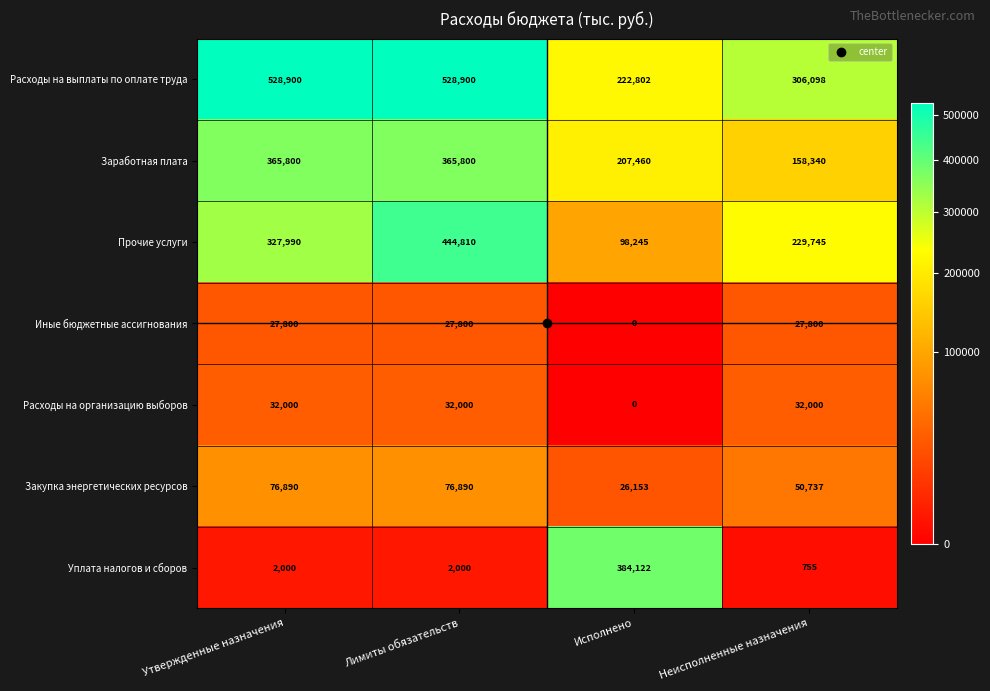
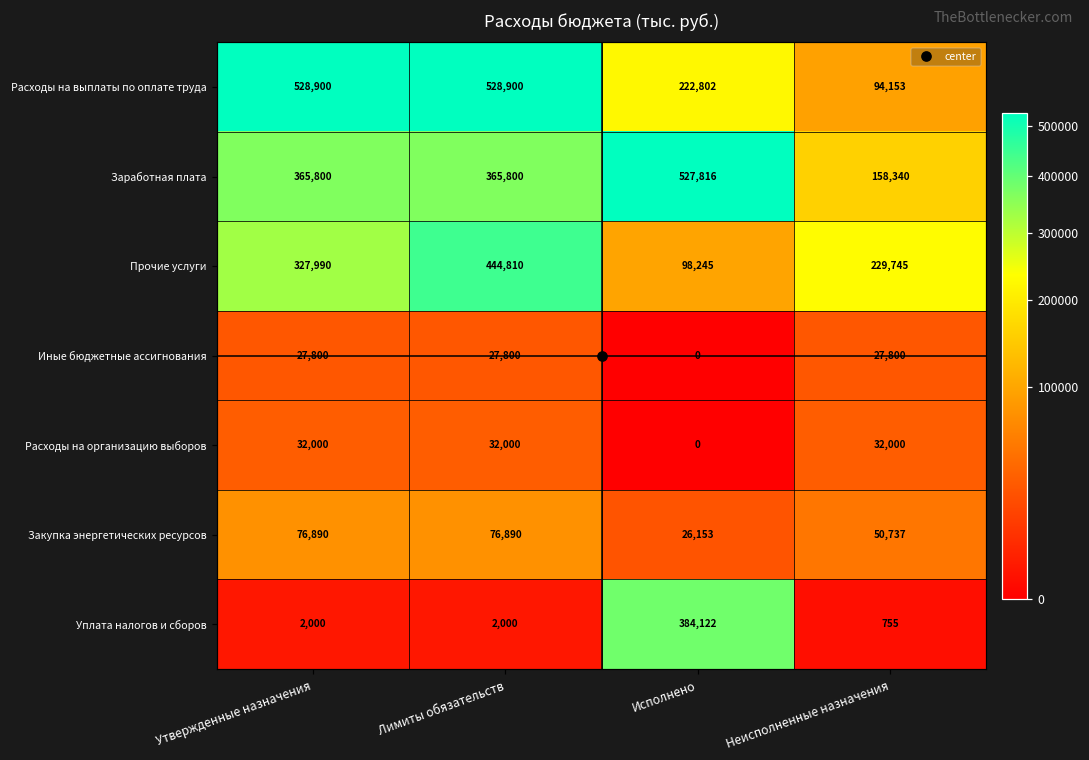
  {
    "Расходы на выплаты по оплате труда": {
      "Утвержденные назначения": "528,900",
      "Лимиты обязательств": "528,900",
      "Исполнено": "222,802",
-     "Неисполненные назначения": "306,098"
+     "Неисполненные назначения": "94,153"
    },
    "Заработная плата": {
      "Утвержденные назначения": "365,800",
      "Лимиты обязательств": "365,800",
-     "Исполнено": "207,460",
+     "Исполнено": "527,816",
      "Неисполненные назначения": "158,340"
    },
    "Прочие услуги": {
      "Утвержденные назначения": "327,990",
      "Лимиты обязательств": "444,810",
      "Исполнено": "98,245",
      "Неисполненные назначения": "229,745"
    },
    "Иные бюджетные ассигнования": {
      "Утвержденные назначения": "27,800",
      "Лимиты обязательств": "27,800",
      "Исполнено": "0",
      "Неисполненные назначения": "27,800"
    },
    "Расходы на организацию выборов": {
      "Утвержденные назначения": "32,000",
      "Лимиты обязательств": "32,000",
      "Исполнено": "0",
      "Неисполненные назначения": "32,000"
    },
    "Закупка энергетических ресурсов": {
      "Утвержденные назначения": "76,890",
      "Лимиты обязательств": "76,890",
      "Исполнено": "26,153",
      "Неисполненные назначения": "50,737"
    },
    "Уплата налогов и сборов": {
      "Утвержденные назначения": "2,000",
      "Лимиты обязательств": "2,000",
      "Исполнено": "384,122",
      "Неисполненные назначения": "755"
    }
  }
